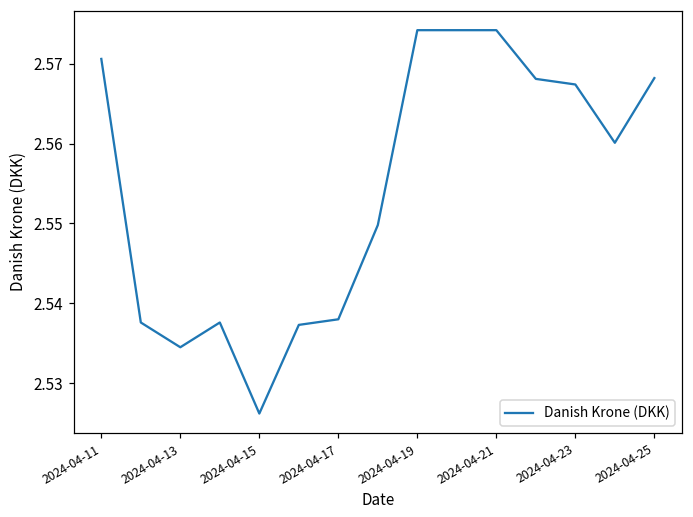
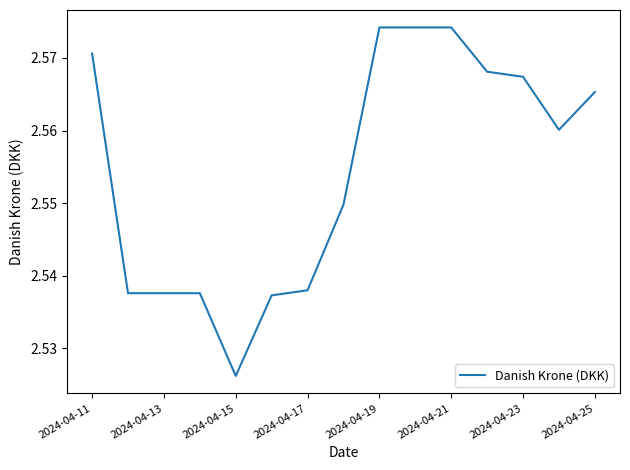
  {
    "2024-04-11": 2.571,
-   "2024-04-13": 2.535,
+   "2024-04-13": 2.538,
    "2024-04-15": 2.526,
    "2024-04-17": 2.538,
    "2024-04-19": 2.574,
    "2024-04-21": 2.574,
    "2024-04-23": 2.567,
-   "2024-04-25": 2.568
+   "2024-04-25": 2.565
  }
